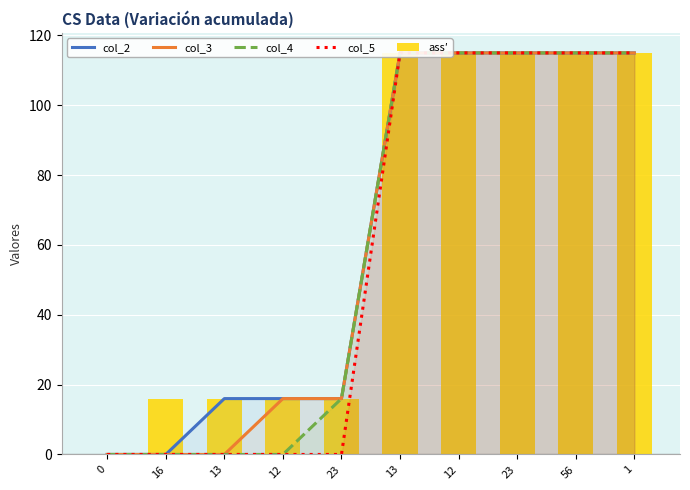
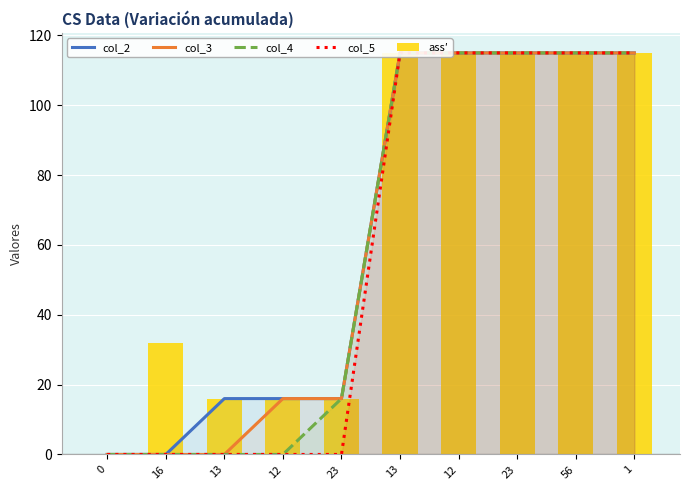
  {
    "ass′": {
      "0": 0,
-     "16": 16,
+     "16": 32,
      "56": 115,
      "1": 115
    }
  }
